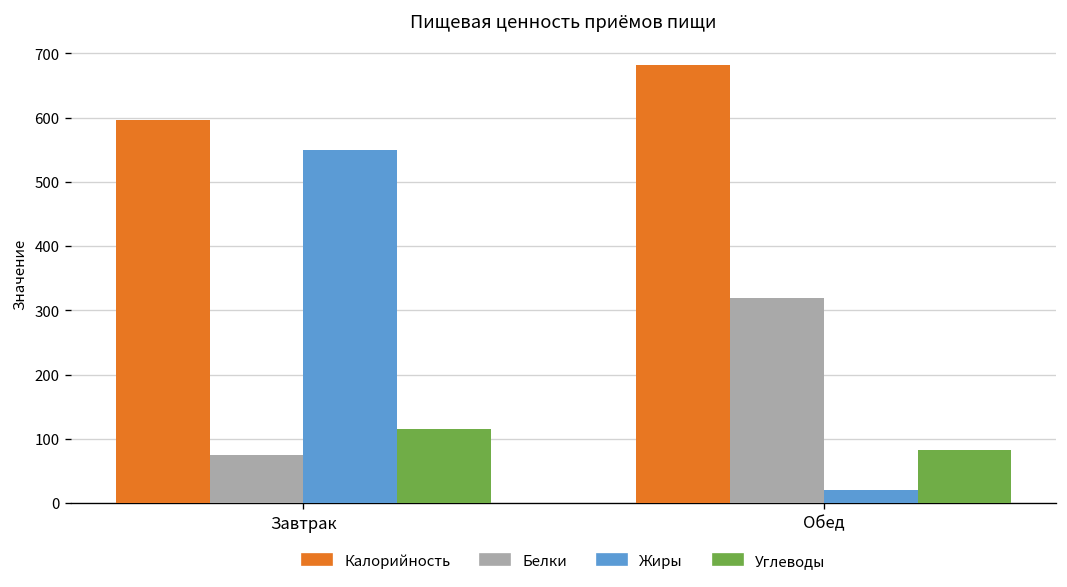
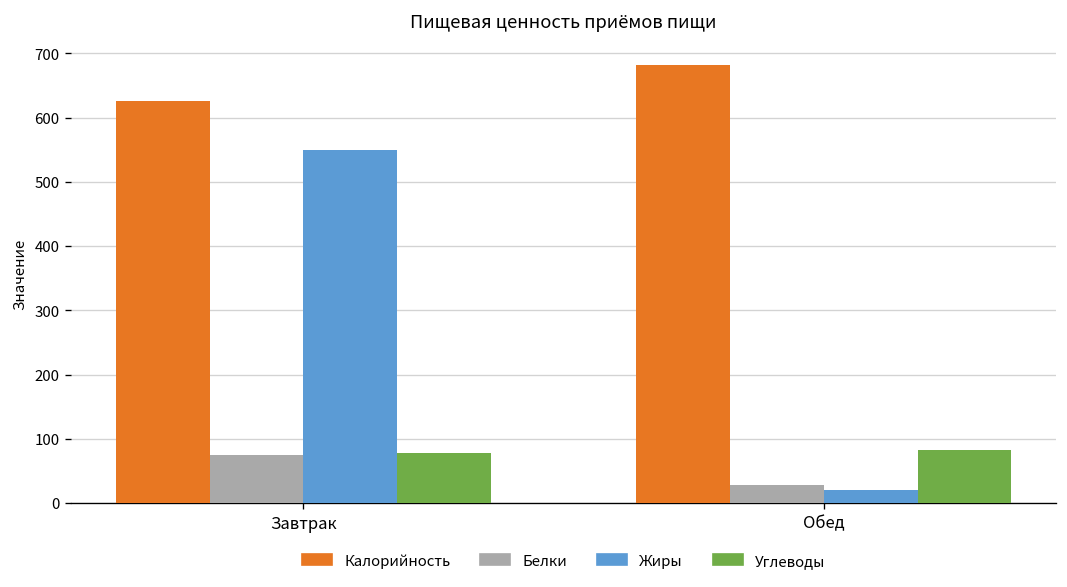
  {
    "Калорийность": {
-     "Завтрак": 600,
+     "Завтрак": 630,
      "Обед": 680
    },
    "Белки": {
      "Завтрак": 70,
-     "Обед": 320
+     "Обед": 30
    },
    "Жиры": {
      "Завтрак": 550,
      "Обед": 20
    },
    "Углеводы": {
-     "Завтрак": 120,
+     "Завтрак": 80,
      "Обед": 80
    }
  }
